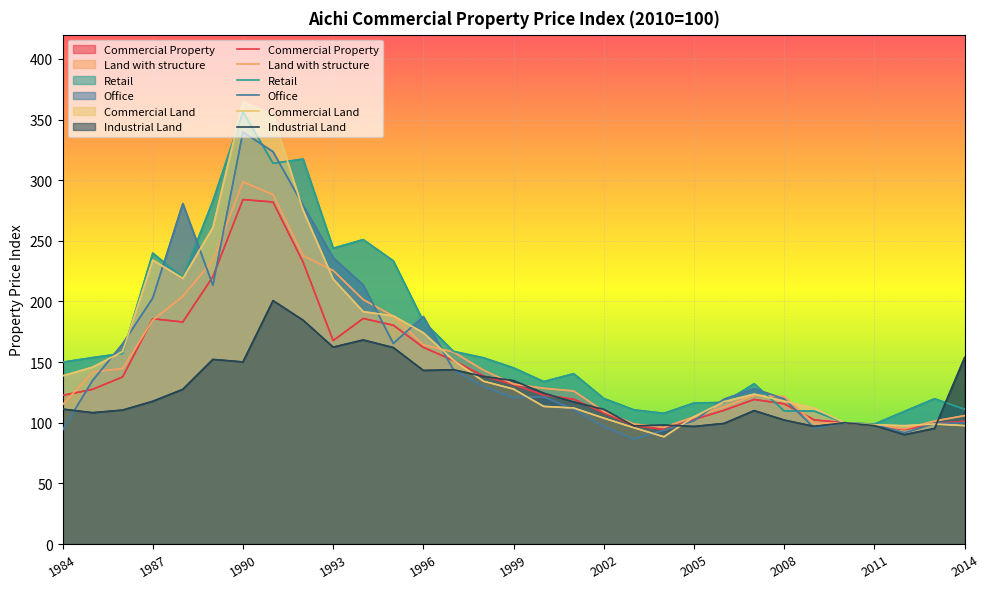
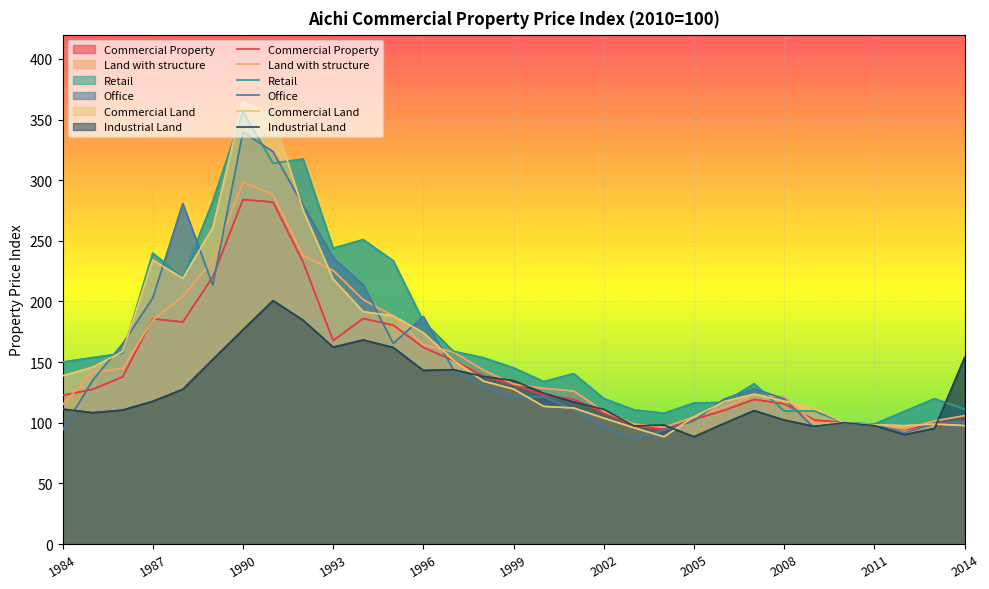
  {
    "Commercial Property": {
      "1984": 123,
      "1990": 284,
      "1993": 168,
      "2008": 116
    },
    "Industrial Land": {
      "1984": 111,
      "1987": 118,
-     "1990": 150,
+     "1990": 177,
      "1993": 162,
      "1996": 143,
      "1999": 135,
-     "2005": 97,
+     "2005": 88,
      "2008": 102,
      "2014": 154
    }
  }
